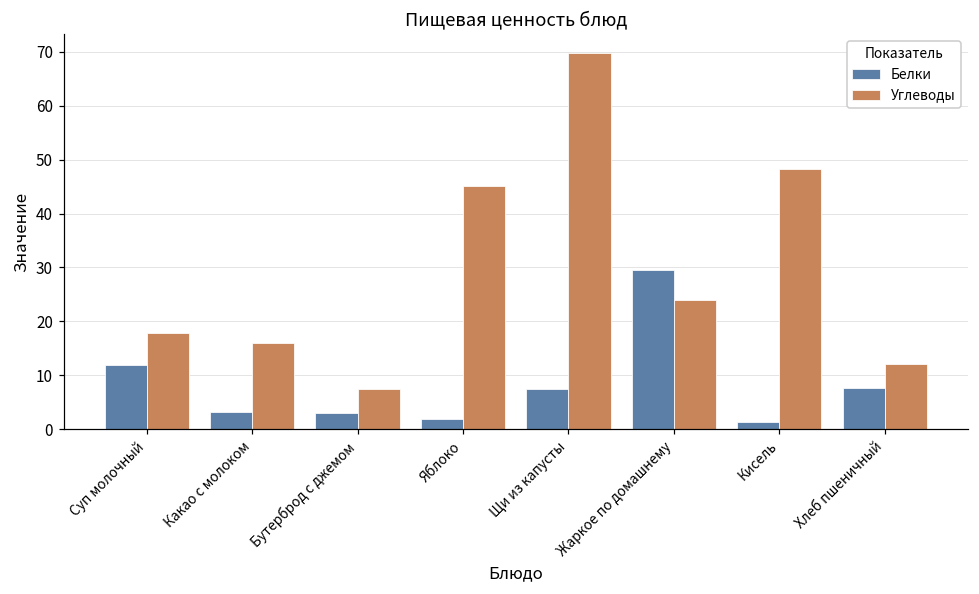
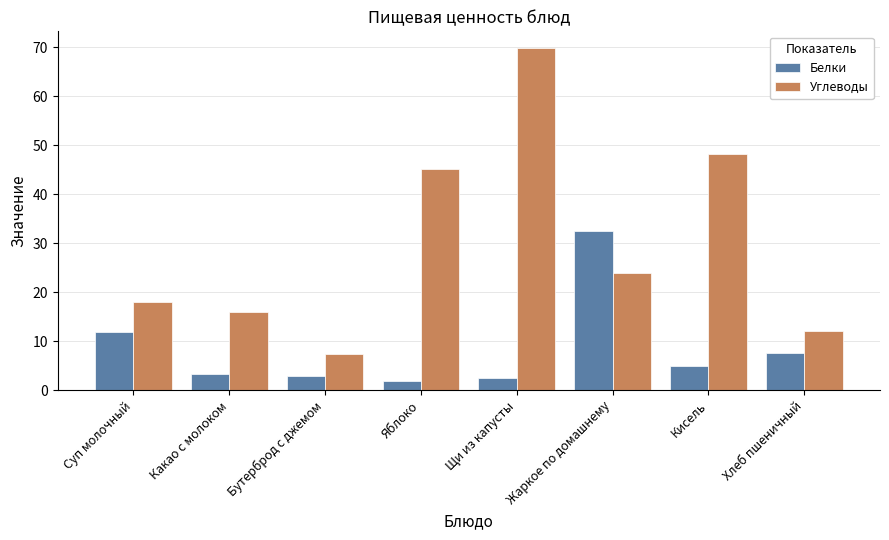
  {
    "Белки": {
      "Суп молочный": 12,
      "Какао с молоком": 3,
      "Бутерброд с джемом": 3,
      "Яблоко": 2,
-     "Щи из капусты": 8,
-     "Жаркое по домашнему": 30,
-     "Кисель": 1,
+     "Щи из капусты": 2,
+     "Жаркое по домашнему": 33,
+     "Кисель": 5,
      "Хлеб пшеничный": 8
    },
    "Углеводы": {
      "Суп молочный": 18,
      "Какао с молоком": 16,
      "Бутерброд с джемом": 7,
      "Яблоко": 45,
      "Щи из капусты": 70,
      "Жаркое по домашнему": 24,
      "Кисель": 48,
      "Хлеб пшеничный": 12
    }
  }
